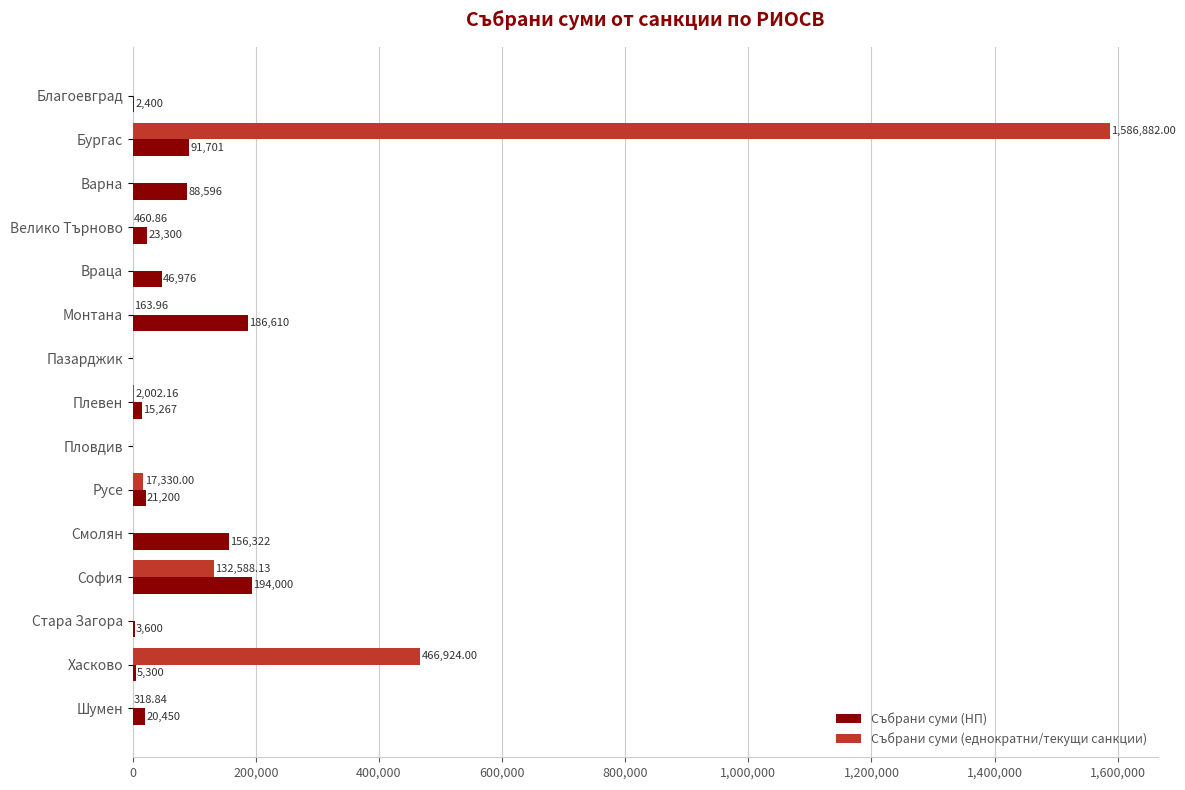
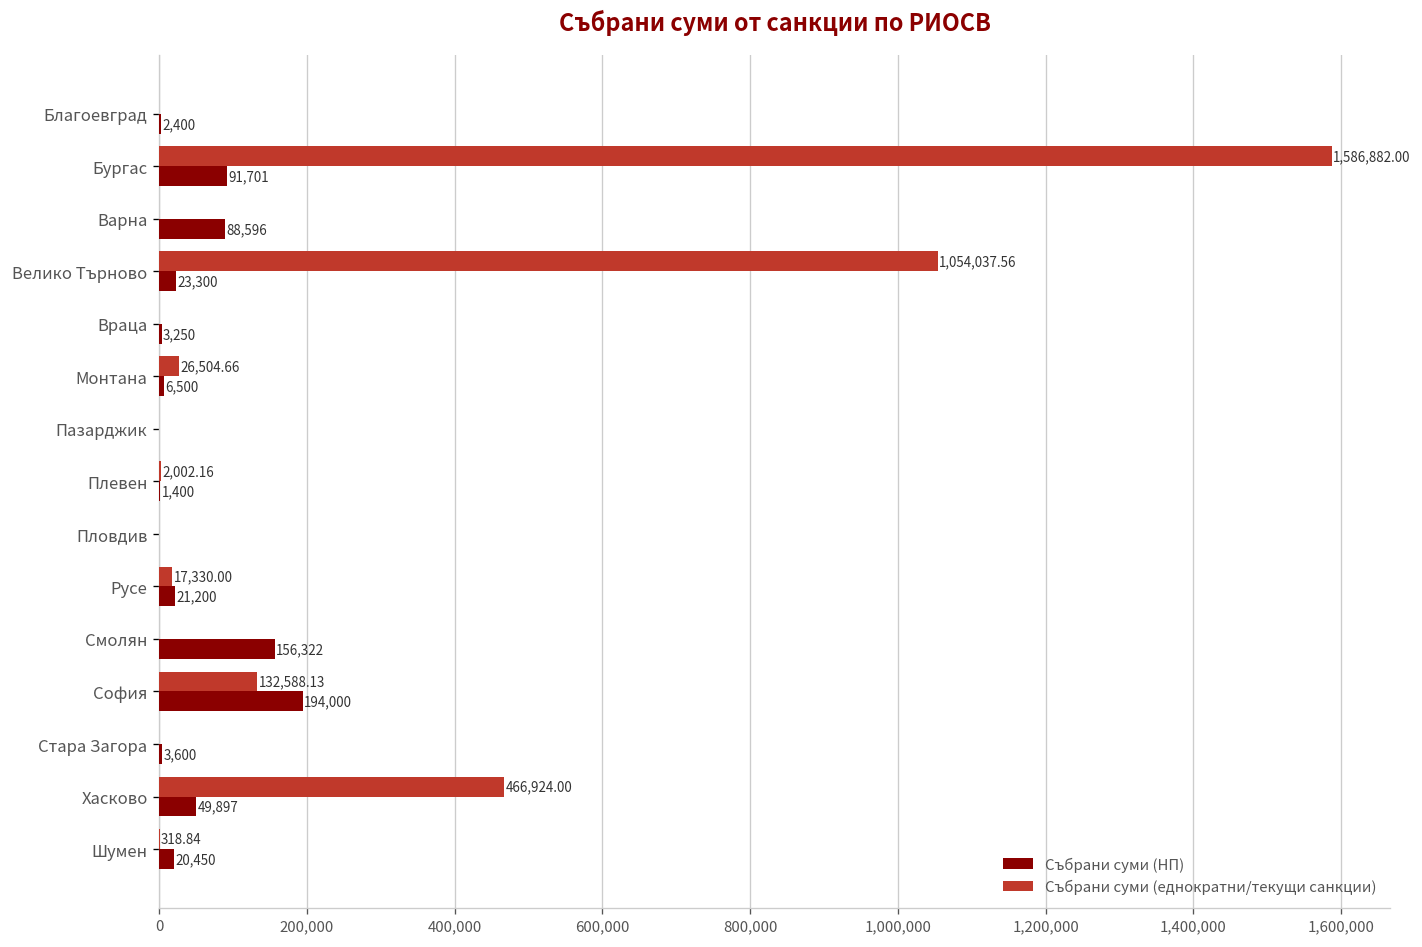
  {
    "Събрани суми (НП)": {
      "Благоевград": "2,400",
      "Бургас": "91,701",
      "Варна": "88,596",
      "Велико Търново": "23,300",
-     "Враца": "46,976",
-     "Монтана": "186,610",
-     "Плевен": "15,267",
+     "Враца": "3,250",
+     "Монтана": "6,500",
+     "Плевен": "1,400",
      "Русе": "21,200",
      "Смолян": "156,322",
      "София": "194,000",
      "Стара Загора": "3,600",
-     "Хасково": "5,300",
+     "Хасково": "49,897",
      "Шумен": "20,450"
    },
    "Събрани суми (еднократни/текущи санкции)": {
      "Бургас": "1,586,882.00",
-     "Велико Търново": "460.86",
-     "Монтана": "163.96",
+     "Велико Търново": "1,054,037.56",
+     "Монтана": "26,504.66",
      "Плевен": "2,002.16",
      "Русе": "17,330.00",
      "София": "132,588.13",
      "Хасково": "466,924.00",
      "Шумен": "318.84"
    }
  }
